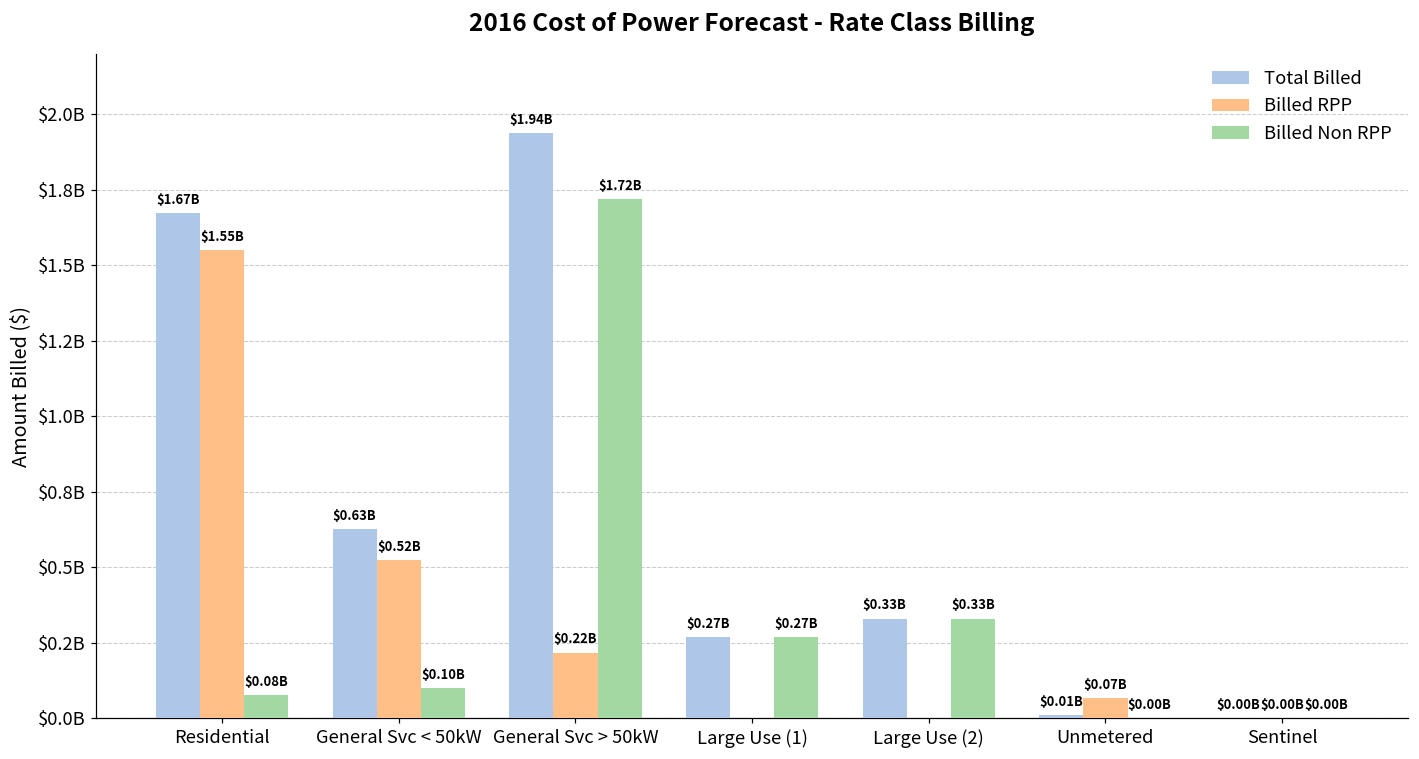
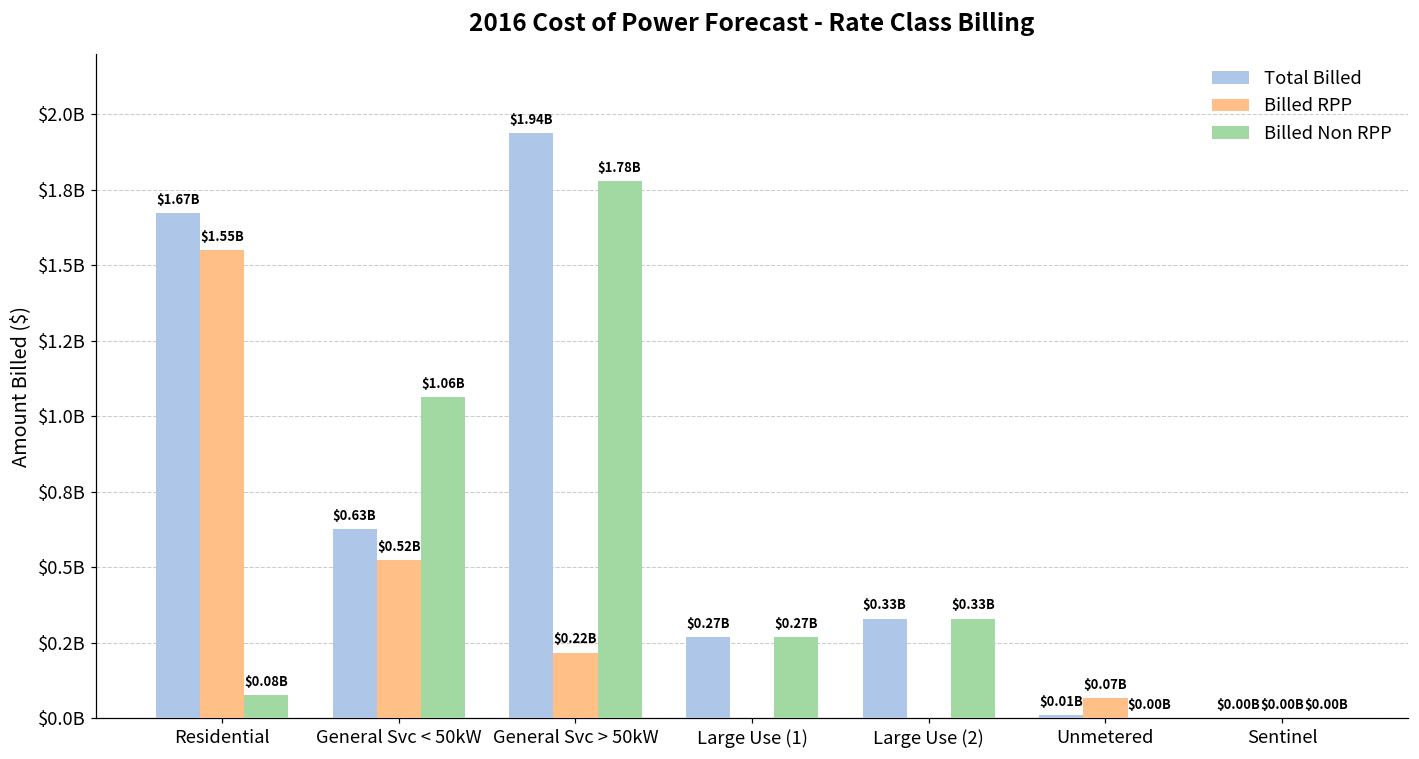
  {
    "Total Billed": {
      "Residential": "$1.67B",
      "General Svc < 50kW": "$0.63B",
      "General Svc > 50kW": "$1.94B",
      "Large Use (1)": "$0.27B",
      "Large Use (2)": "$0.33B",
      "Unmetered": "$0.01B"
    },
    "Billed RPP": {
      "Residential": "$1.55B",
      "General Svc < 50kW": "$0.52B",
      "General Svc > 50kW": "$0.22B",
      "Unmetered": "$0.07B"
    },
    "Billed Non RPP": {
      "Residential": "$0.08B",
-     "General Svc < 50kW": "$0.10B",
-     "General Svc > 50kW": "$1.72B",
+     "General Svc < 50kW": "$1.06B",
+     "General Svc > 50kW": "$1.78B",
      "Large Use (1)": "$0.27B",
      "Large Use (2)": "$0.33B"
    }
  }
